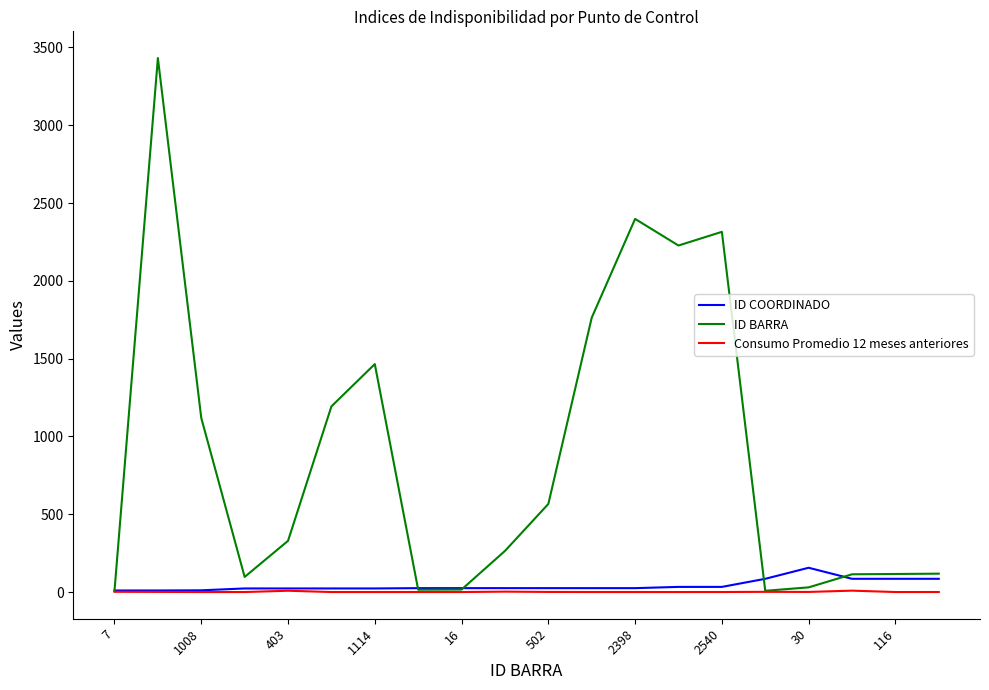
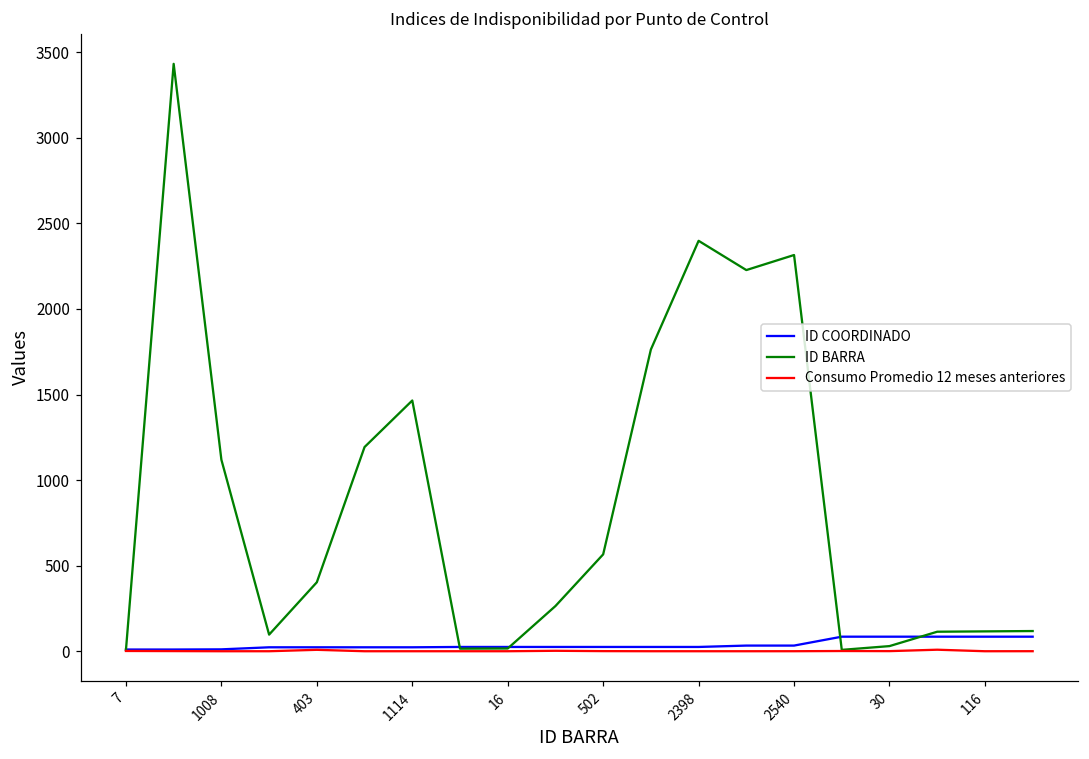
  {
    "ID COORDINADO": {
      "1114": 20,
      "502": 30,
      "2398": 30,
      "2540": 30,
-     "30": 160,
+     "30": 90,
      "116": 90
    },
    "ID BARRA": {
      "1008": 1120,
-     "403": 330,
+     "403": 400,
      "1114": 1470,
      "502": 570,
      "2398": 2400,
      "2540": 2320,
      "30": 30,
      "116": 120
    },
    "Consumo Promedio 12 meses anteriores": {
      "1114": 0,
      "502": 0,
      "2398": 0,
      "2540": 0,
      "30": 0,
      "116": 0
    }
  }
